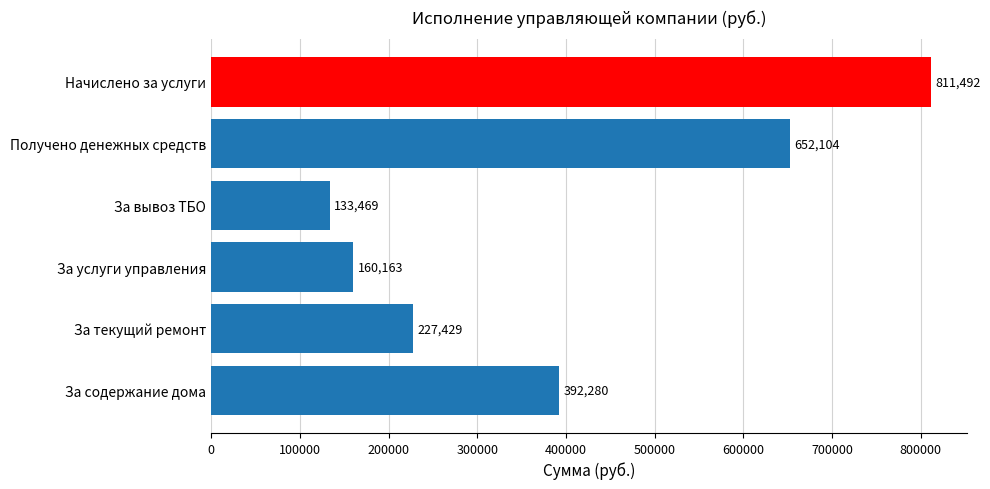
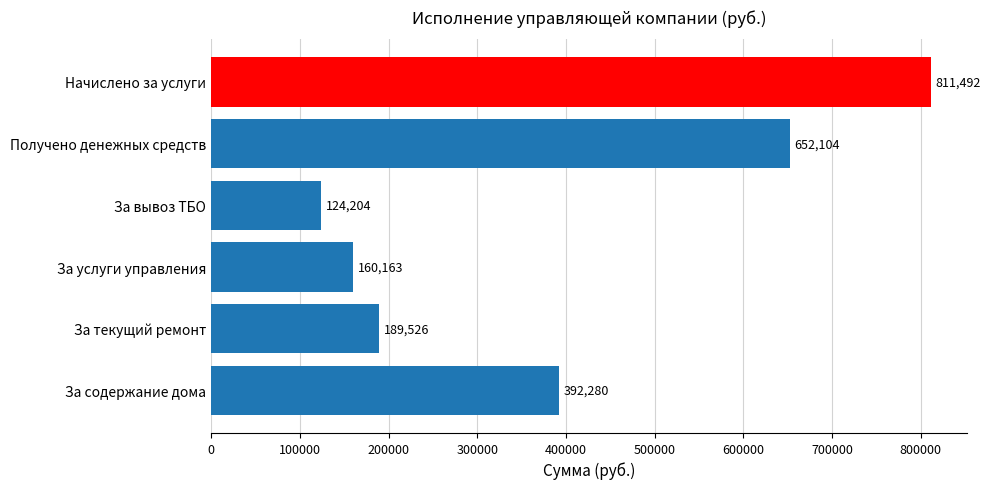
  {
    "Начислено за услуги": "811,492",
    "Получено денежных средств": "652,104",
-   "За вывоз ТБО": "133,469",
+   "За вывоз ТБО": "124,204",
    "За услуги управления": "160,163",
-   "За текущий ремонт": "227,429",
+   "За текущий ремонт": "189,526",
    "За содержание дома": "392,280"
  }
